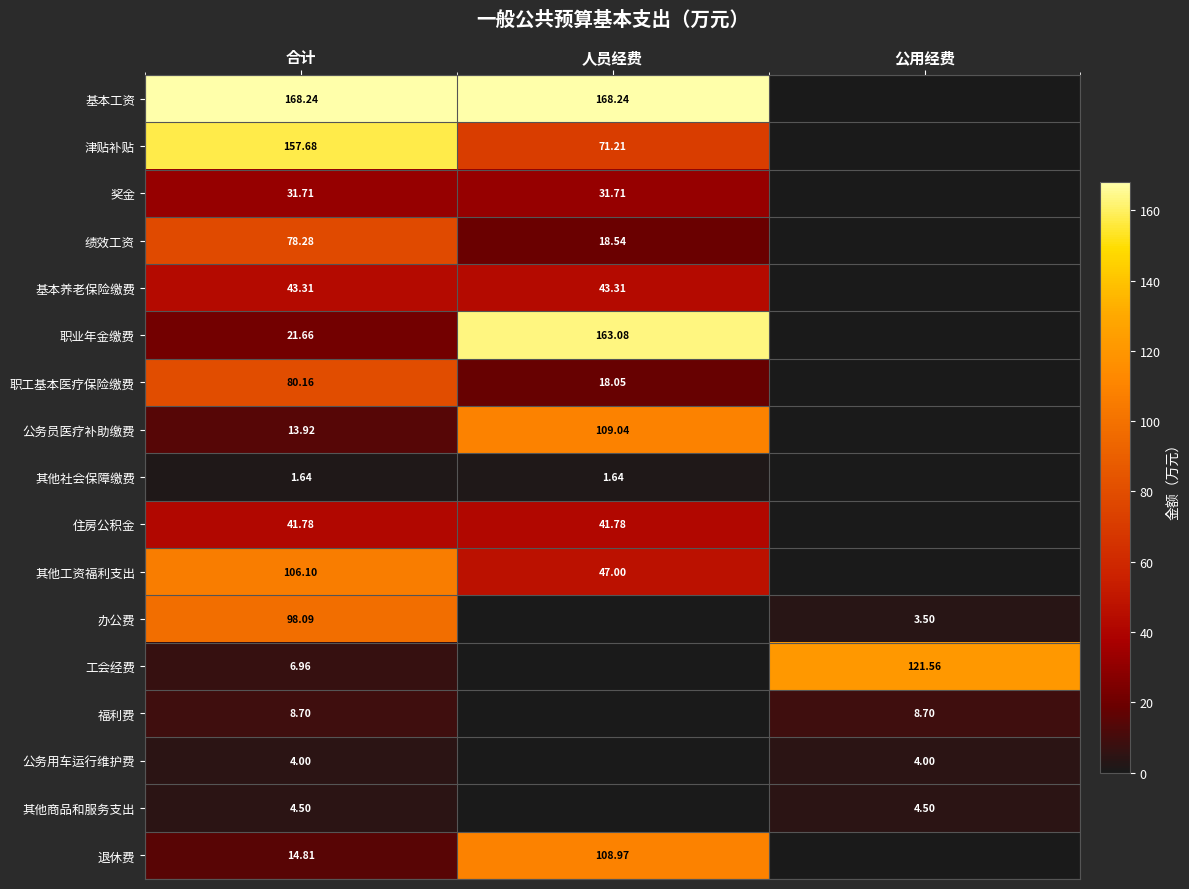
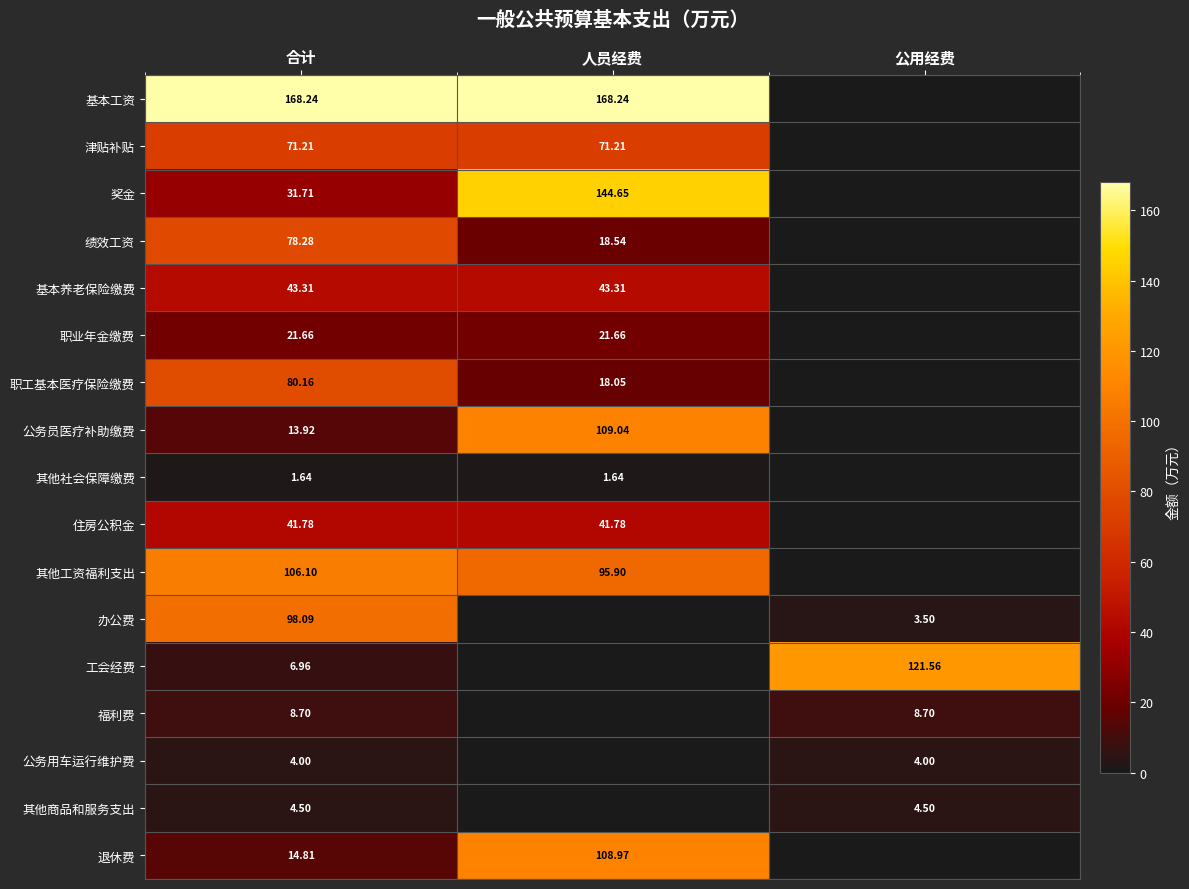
  {
    "基本工资": {
      "合计": 168.24,
      "人员经费": 168.24
    },
    "津贴补贴": {
-     "合计": 157.68,
+     "合计": 71.21,
      "人员经费": 71.21
    },
    "奖金": {
      "合计": 31.71,
-     "人员经费": 31.71
+     "人员经费": 144.65
    },
    "绩效工资": {
      "合计": 78.28,
      "人员经费": 18.54
    },
    "基本养老保险缴费": {
      "合计": 43.31,
      "人员经费": 43.31
    },
    "职业年金缴费": {
      "合计": 21.66,
-     "人员经费": 163.08
+     "人员经费": 21.66
    },
    "职工基本医疗保险缴费": {
      "合计": 80.16,
      "人员经费": 18.05
    },
    "公务员医疗补助缴费": {
      "合计": 13.92,
      "人员经费": 109.04
    },
    "其他社会保障缴费": {
      "合计": 1.64,
      "人员经费": 1.64
    },
    "住房公积金": {
      "合计": 41.78,
      "人员经费": 41.78
    },
    "其他工资福利支出": {
      "合计": 106.10,
-     "人员经费": 47.00
+     "人员经费": 95.90
    },
    "办公费": {
      "合计": 98.09,
      "公用经费": 3.50
    },
    "工会经费": {
      "合计": 6.96,
      "公用经费": 121.56
    },
    "福利费": {
      "合计": 8.70,
      "公用经费": 8.70
    },
    "公务用车运行维护费": {
      "合计": 4.00,
      "公用经费": 4.00
    },
    "其他商品和服务支出": {
      "合计": 4.50,
      "公用经费": 4.50
    },
    "退休费": {
      "合计": 14.81,
      "人员经费": 108.97
    }
  }
